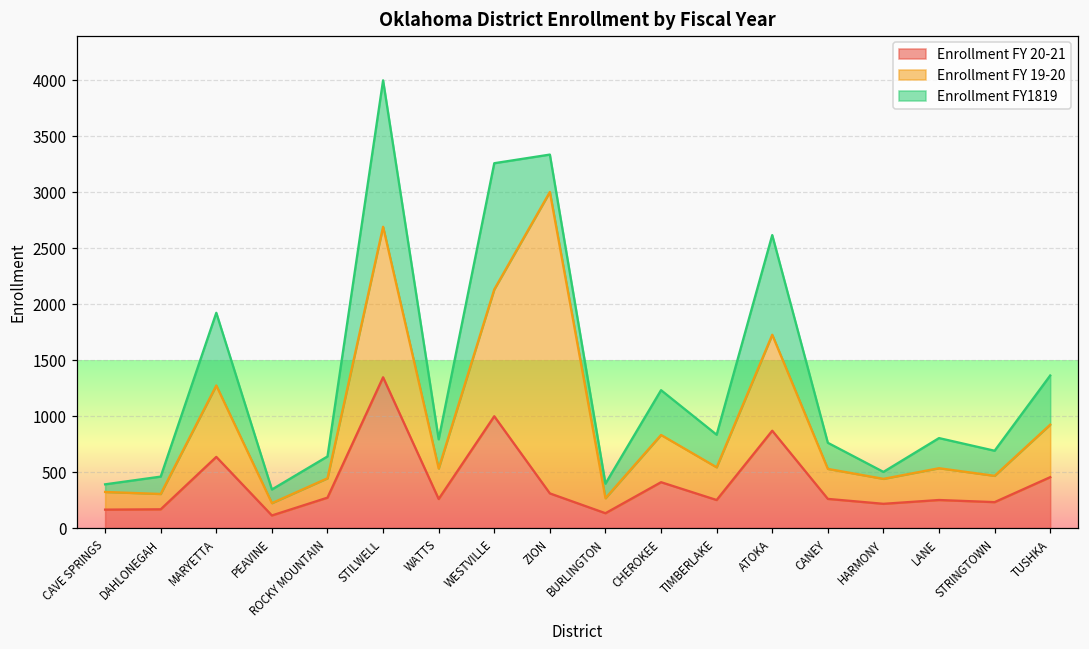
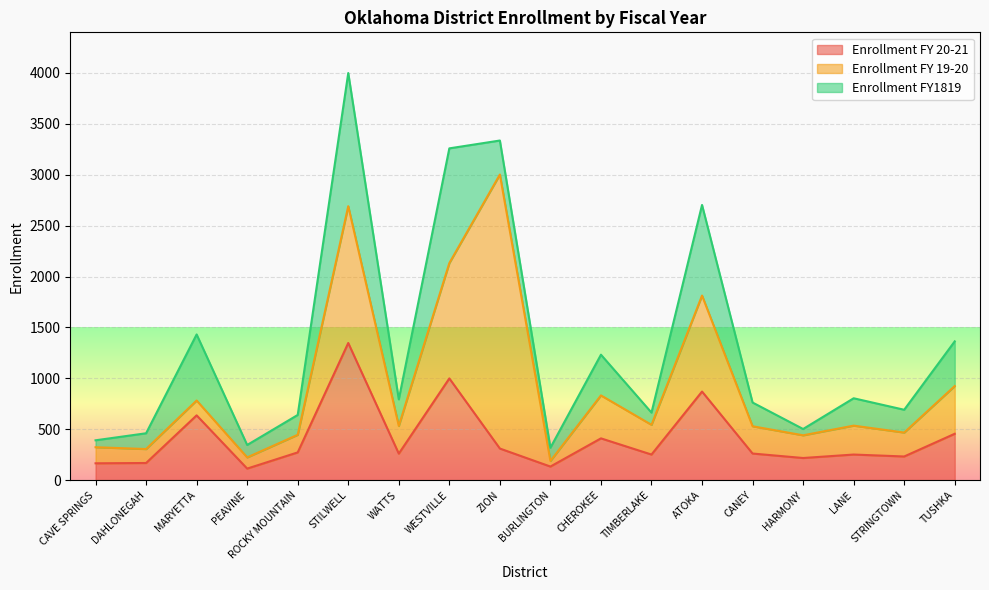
  {
    "Enrollment FY 20-21": {
      "CAVE SPRINGS": 170,
      "DAHLONEGAH": 170,
      "MARYETTA": 640,
      "PEAVINE": 110,
      "ROCKY MOUNTAIN": 270,
      "STILWELL": 1350,
      "WATTS": 260,
      "WESTVILLE": 1000,
      "ZION": 310,
      "BURLINGTON": 130,
      "CHEROKEE": 410,
      "TIMBERLAKE": 250,
      "ATOKA": 870,
      "CANEY": 260,
      "HARMONY": 220,
      "LANE": 250,
      "STRINGTOWN": 230,
      "TUSHKA": 460
    },
    "Enrollment FY 19-20": {
      "CAVE SPRINGS": 160,
      "DAHLONEGAH": 140,
-     "MARYETTA": 640,
+     "MARYETTA": 150,
      "PEAVINE": 110,
      "ROCKY MOUNTAIN": 170,
      "STILWELL": 1340,
      "WATTS": 270,
      "WESTVILLE": 1130,
      "ZION": 2690,
-     "BURLINGTON": 130,
+     "BURLINGTON": 60,
      "CHEROKEE": 420,
      "TIMBERLAKE": 290,
-     "ATOKA": 860,
+     "ATOKA": 940,
      "CANEY": 270,
      "HARMONY": 220,
      "LANE": 280,
      "STRINGTOWN": 240,
      "TUSHKA": 470
    },
    "Enrollment FY1819": {
      "CAVE SPRINGS": 70,
      "DAHLONEGAH": 160,
      "MARYETTA": 650,
      "PEAVINE": 120,
      "ROCKY MOUNTAIN": 200,
      "STILWELL": 1310,
      "WATTS": 260,
      "WESTVILLE": 1130,
      "ZION": 330,
      "BURLINGTON": 130,
      "CHEROKEE": 400,
-     "TIMBERLAKE": 290,
+     "TIMBERLAKE": 120,
      "ATOKA": 890,
      "CANEY": 230,
      "HARMONY": 60,
      "LANE": 270,
      "STRINGTOWN": 220,
      "TUSHKA": 440
    }
  }
